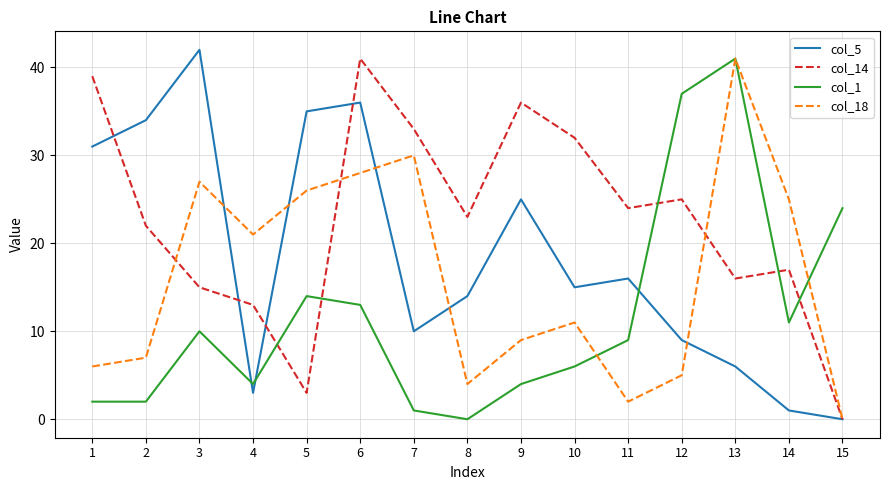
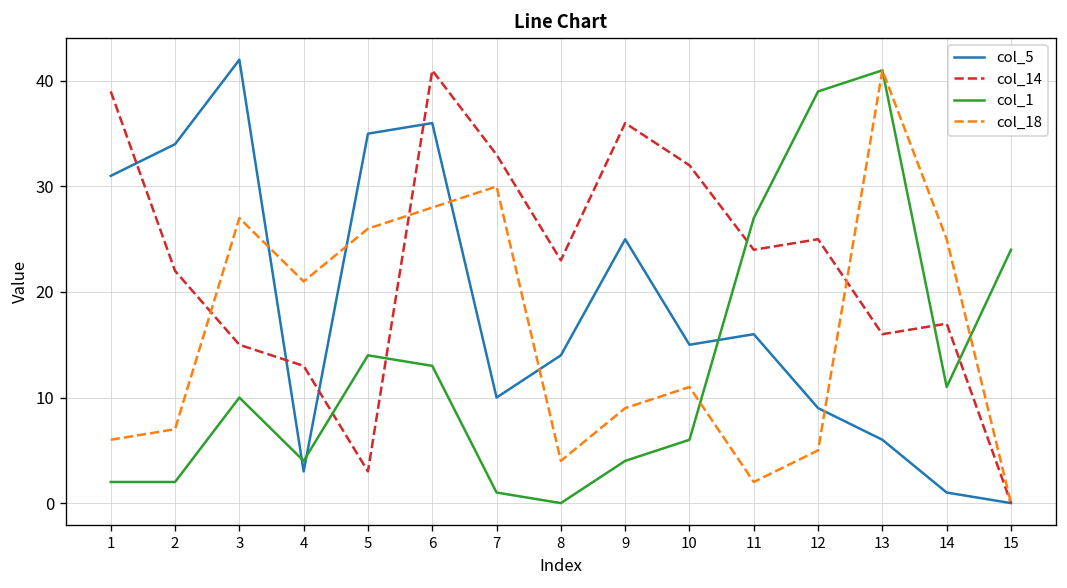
  {
    "col_5": {
      "1": 31,
      "2": 34,
      "3": 42,
      "4": 3,
      "5": 35,
      "6": 36,
      "7": 10,
      "8": 14,
      "9": 25,
      "10": 15,
      "11": 16,
      "12": 9,
      "13": 6,
      "14": 1
    },
    "col_14": {
      "1": 39,
      "2": 22,
      "3": 15,
      "4": 13,
      "5": 3,
      "6": 41,
      "7": 33,
      "8": 23,
      "9": 36,
      "10": 32,
      "11": 24,
      "12": 25,
      "13": 16,
      "14": 17
    },
    "col_1": {
      "1": 2,
      "2": 2,
      "3": 10,
      "4": 4,
      "5": 14,
      "6": 13,
      "7": 1,
      "8": 0,
      "9": 4,
      "10": 6,
-     "11": 9,
-     "12": 37,
+     "11": 27,
+     "12": 39,
      "14": 11,
      "15": 24
    },
    "col_18": {
      "1": 6,
      "2": 7,
      "3": 27,
      "4": 21,
      "5": 26,
      "6": 28,
      "7": 30,
      "8": 4,
      "9": 9,
      "10": 11,
      "11": 2,
      "12": 5,
      "14": 25
    }
  }
